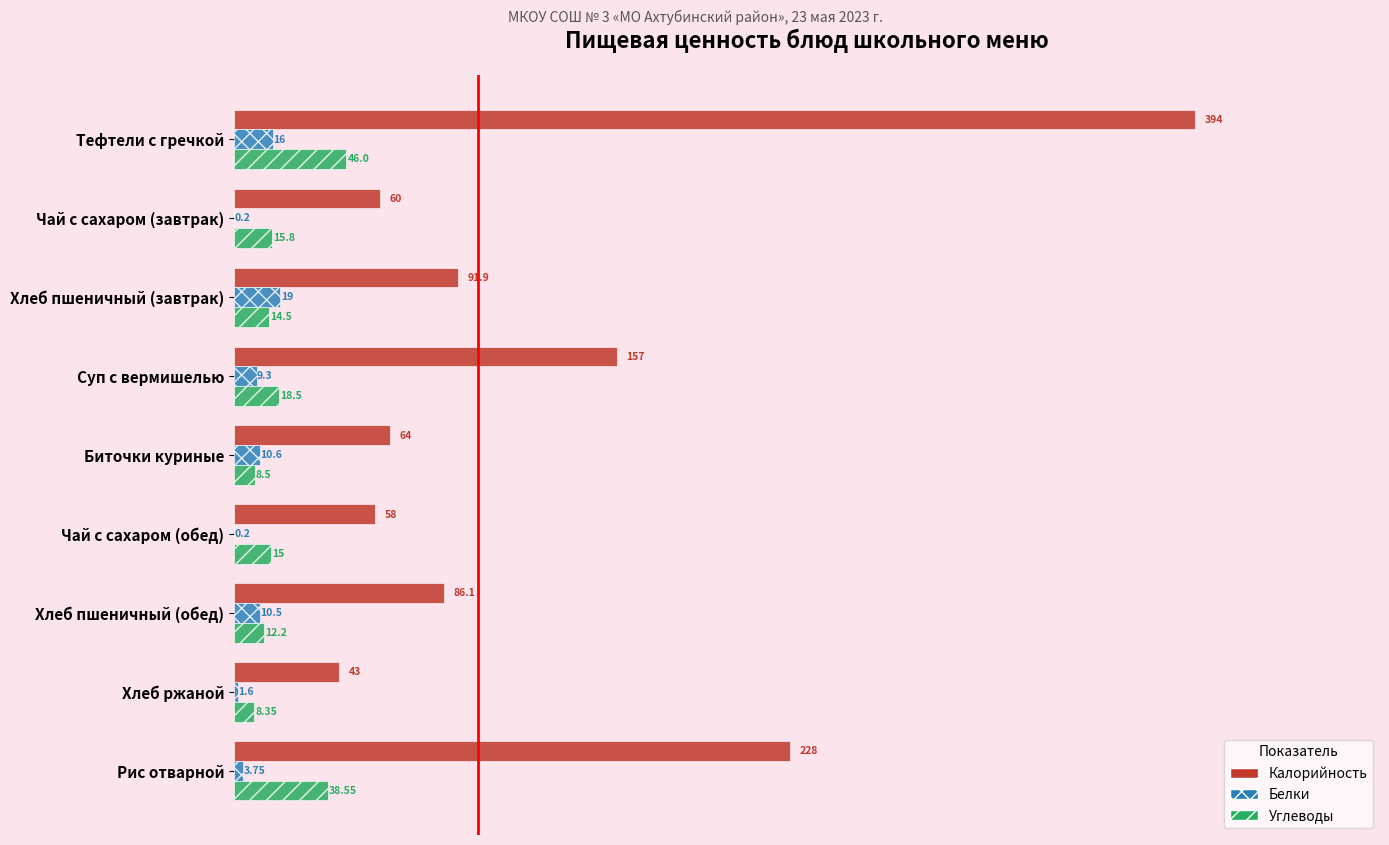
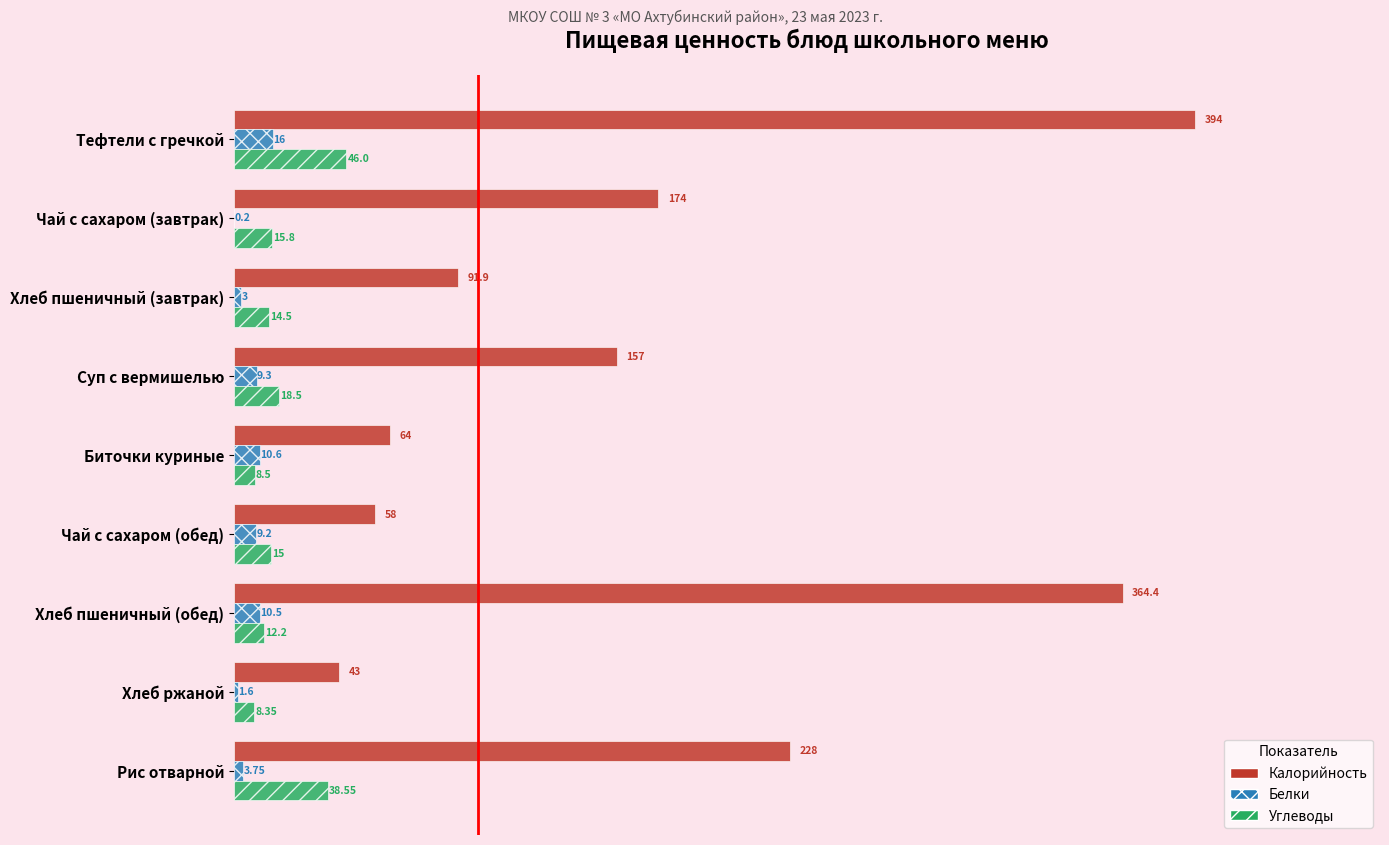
  {
    "Калорийность": {
      "Тефтели с гречкой": 394,
-     "Чай с сахаром (завтрак)": 60,
+     "Чай с сахаром (завтрак)": 174,
      "Хлеб пшеничный (завтрак)": 91.9,
      "Суп с вермишелью": 157,
      "Биточки куриные": 64,
      "Чай с сахаром (обед)": 58,
-     "Хлеб пшеничный (обед)": 86.1,
+     "Хлеб пшеничный (обед)": 364.4,
      "Хлеб ржаной": 43,
      "Рис отварной": 228
    },
    "Белки": {
      "Тефтели с гречкой": 16,
      "Чай с сахаром (завтрак)": 0.2,
-     "Хлеб пшеничный (завтрак)": 19,
+     "Хлеб пшеничный (завтрак)": 3,
      "Суп с вермишелью": 9.3,
      "Биточки куриные": 10.6,
-     "Чай с сахаром (обед)": 0.2,
+     "Чай с сахаром (обед)": 9.2,
      "Хлеб пшеничный (обед)": 10.5,
      "Хлеб ржаной": 1.6,
      "Рис отварной": 3.75
    },
    "Углеводы": {
      "Тефтели с гречкой": 46.0,
      "Чай с сахаром (завтрак)": 15.8,
      "Хлеб пшеничный (завтрак)": 14.5,
      "Суп с вермишелью": 18.5,
      "Биточки куриные": 8.5,
      "Чай с сахаром (обед)": 15,
      "Хлеб пшеничный (обед)": 12.2,
      "Хлеб ржаной": 8.35,
      "Рис отварной": 38.55
    }
  }
